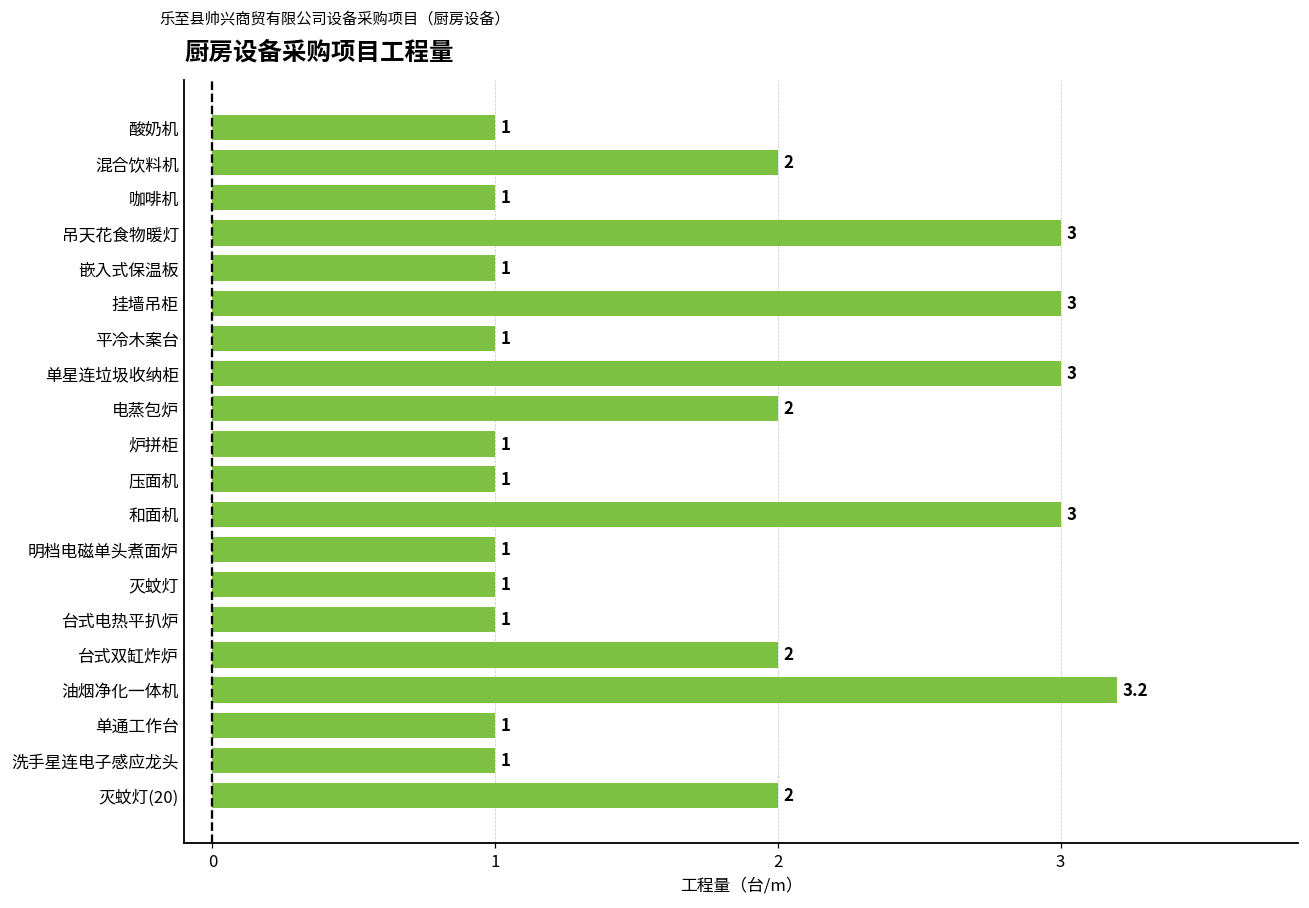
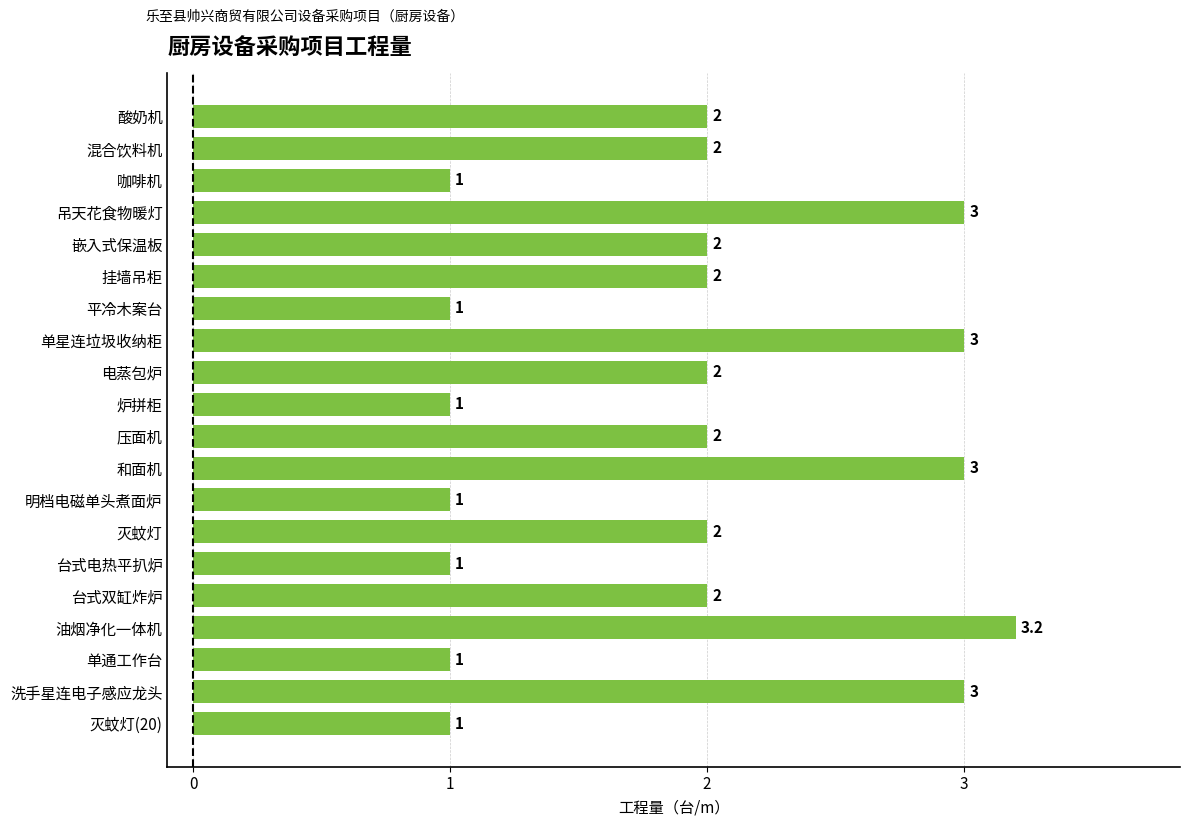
  {
-   "酸奶机": 1,
+   "酸奶机": 2,
    "混合饮料机": 2,
    "咖啡机": 1,
    "吊天花食物暖灯": 3,
-   "嵌入式保温板": 1,
-   "挂墙吊柜": 3,
+   "嵌入式保温板": 2,
+   "挂墙吊柜": 2,
    "平冷木案台": 1,
    "单星连垃圾收纳柜": 3,
    "电蒸包炉": 2,
    "炉拼柜": 1,
-   "压面机": 1,
+   "压面机": 2,
    "和面机": 3,
    "明档电磁单头煮面炉": 1,
-   "灭蚊灯": 1,
+   "灭蚊灯": 2,
    "台式电热平扒炉": 1,
    "台式双缸炸炉": 2,
    "油烟净化一体机": 3.2,
    "单通工作台": 1,
-   "洗手星连电子感应龙头": 1,
-   "灭蚊灯(20)": 2
+   "洗手星连电子感应龙头": 3,
+   "灭蚊灯(20)": 1
  }
